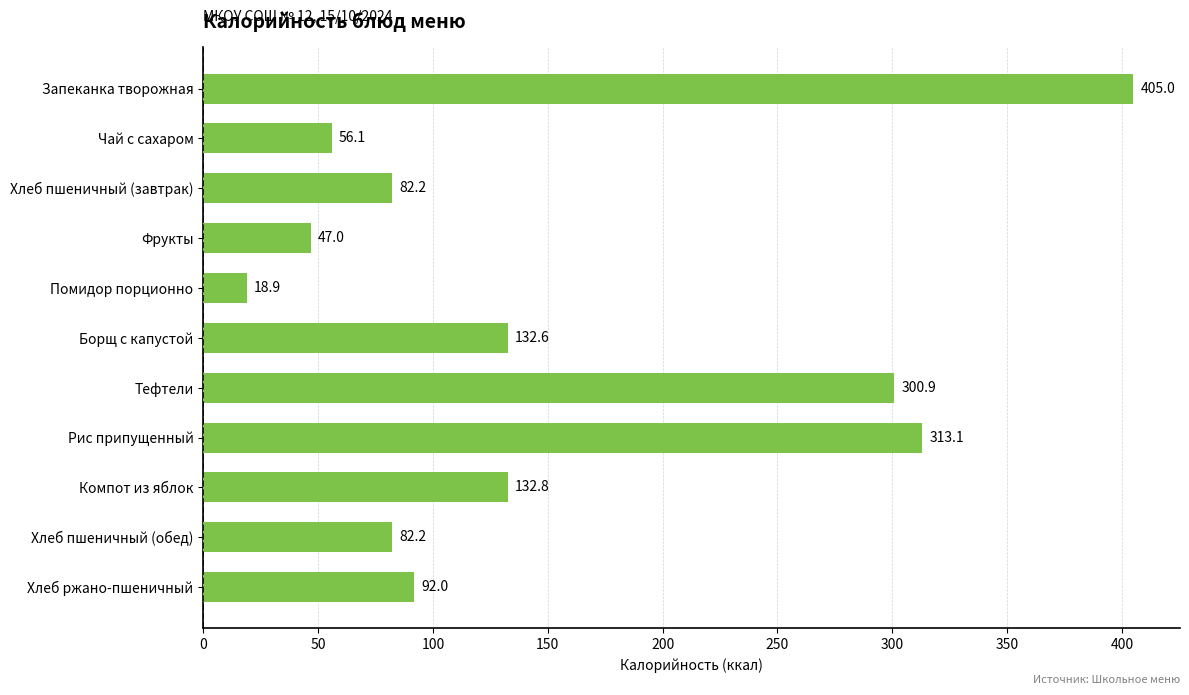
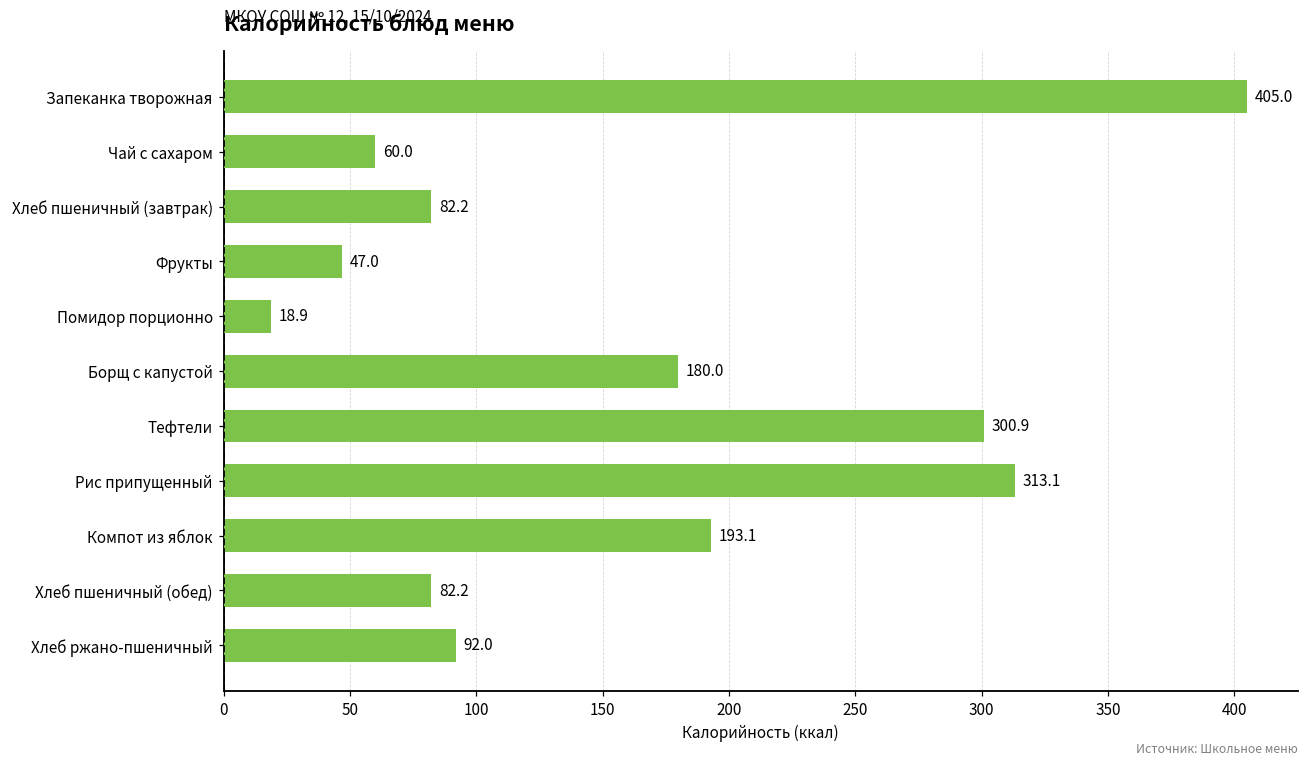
  {
    "Запеканка творожная": 405.0,
-   "Чай с сахаром": 56.1,
+   "Чай с сахаром": 60.0,
    "Хлеб пшеничный (завтрак)": 82.2,
    "Фрукты": 47.0,
    "Помидор порционно": 18.9,
-   "Борщ с капустой": 132.6,
+   "Борщ с капустой": 180.0,
    "Тефтели": 300.9,
    "Рис припущенный": 313.1,
-   "Компот из яблок": 132.8,
+   "Компот из яблок": 193.1,
    "Хлеб пшеничный (обед)": 82.2,
    "Хлеб ржано-пшеничный": 92.0
  }
